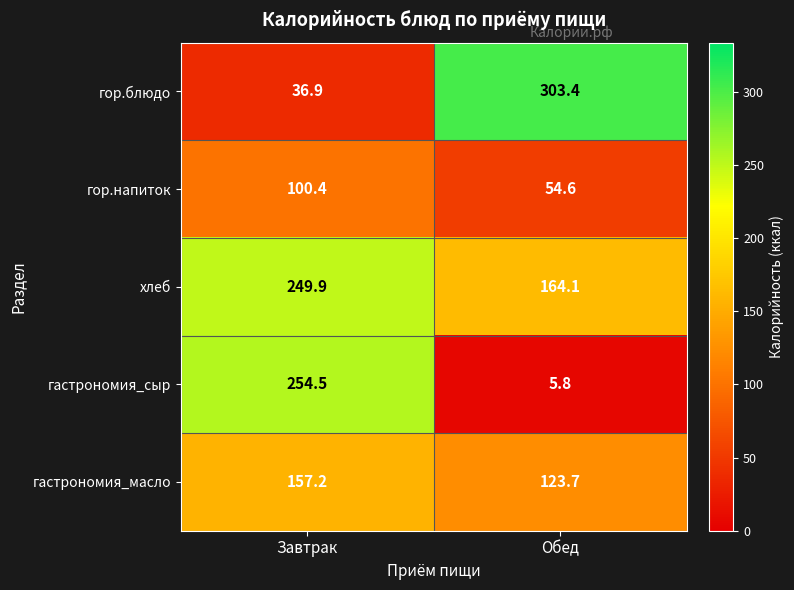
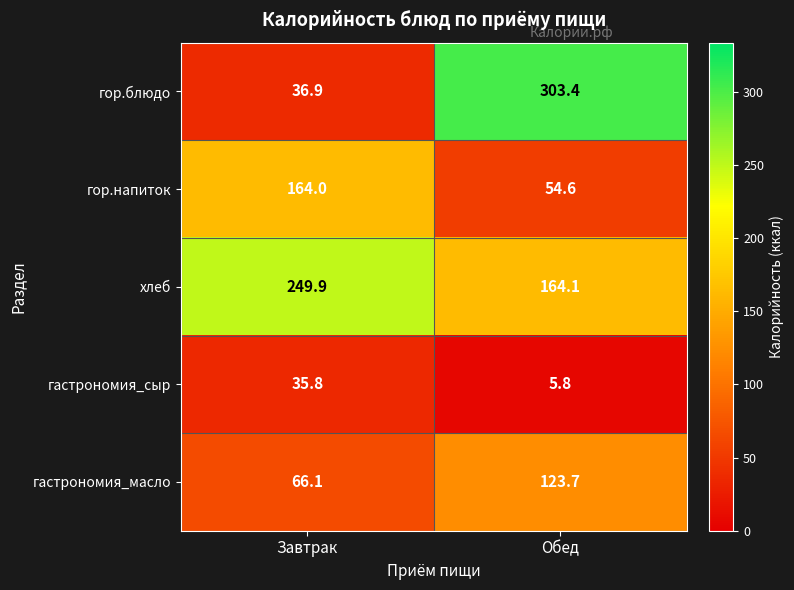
  {
    "гор.блюдо": {
      "Завтрак": 36.9,
      "Обед": 303.4
    },
    "гор.напиток": {
-     "Завтрак": 100.4,
+     "Завтрак": 164.0,
      "Обед": 54.6
    },
    "хлеб": {
      "Завтрак": 249.9,
      "Обед": 164.1
    },
    "гастрономия_сыр": {
-     "Завтрак": 254.5,
+     "Завтрак": 35.8,
      "Обед": 5.8
    },
    "гастрономия_масло": {
-     "Завтрак": 157.2,
+     "Завтрак": 66.1,
      "Обед": 123.7
    }
  }
